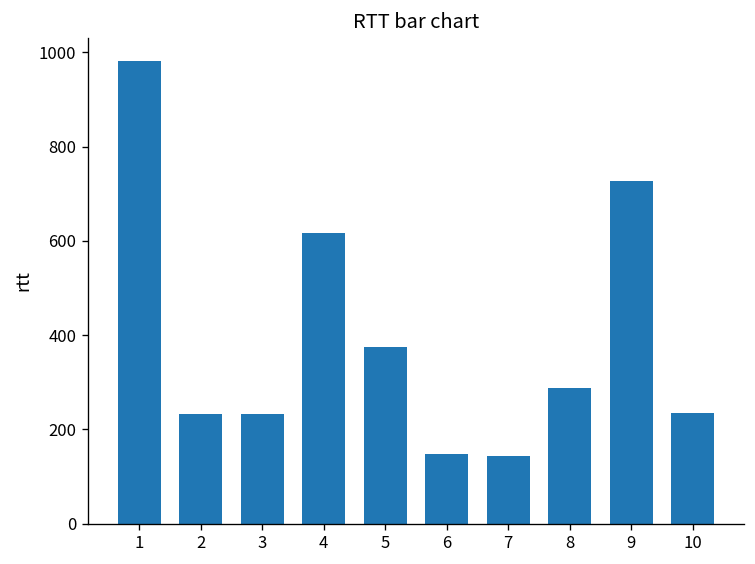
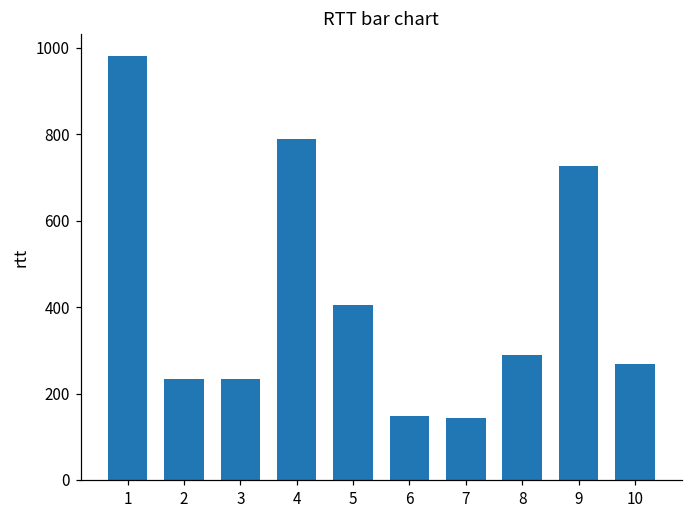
  {
    "1": 980,
    "2": 230,
    "3": 230,
-   "4": 620,
-   "5": 370,
+   "4": 790,
+   "5": 410,
    "6": 150,
    "7": 140,
    "8": 290,
    "9": 730,
-   "10": 230
+   "10": 270
  }
